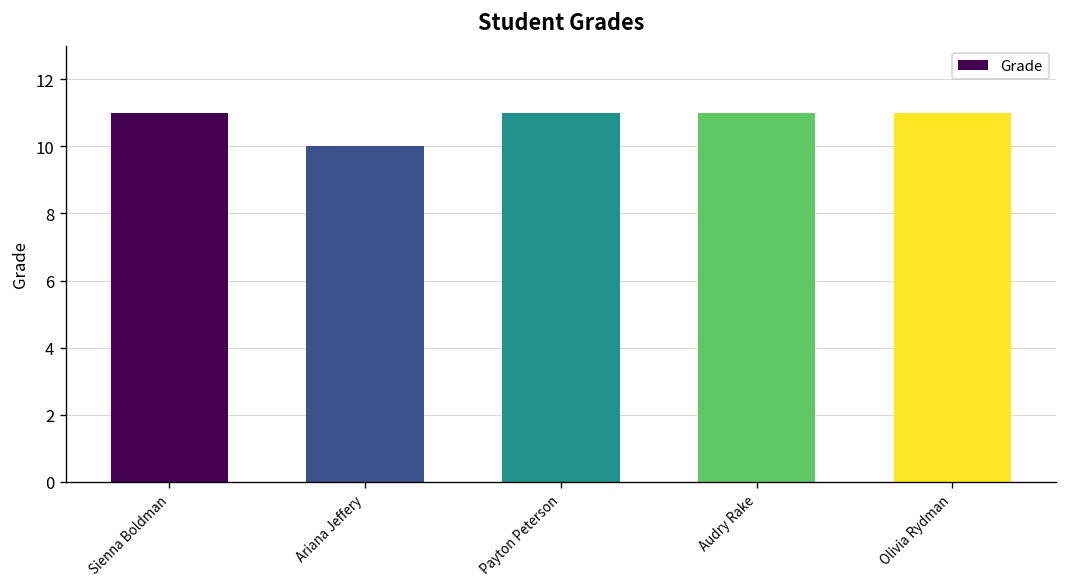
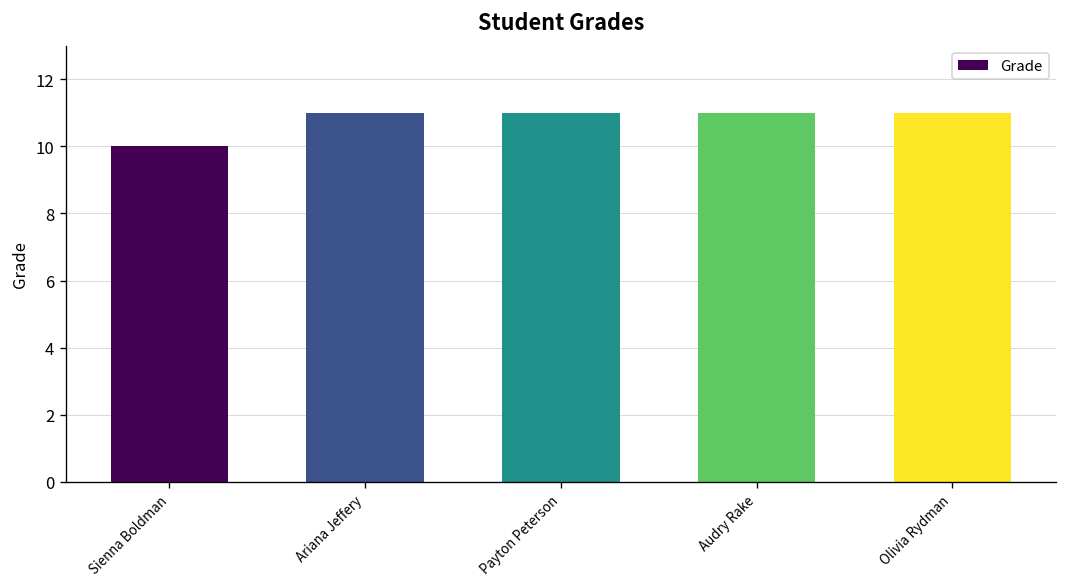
  {
-   "Sienna Boldman": 11,
-   "Ariana Jeffery": 10,
+   "Sienna Boldman": 10,
+   "Ariana Jeffery": 11,
    "Payton Peterson": 11,
    "Audry Rake": 11,
    "Olivia Rydman": 11
  }
